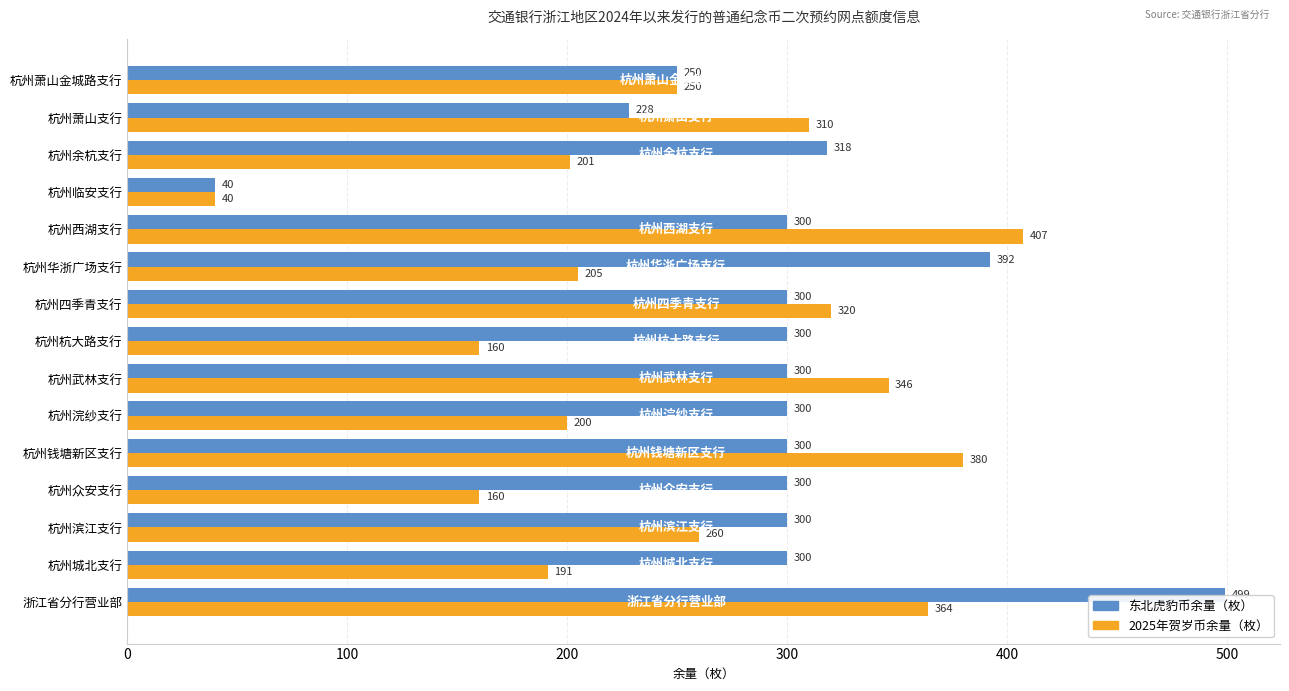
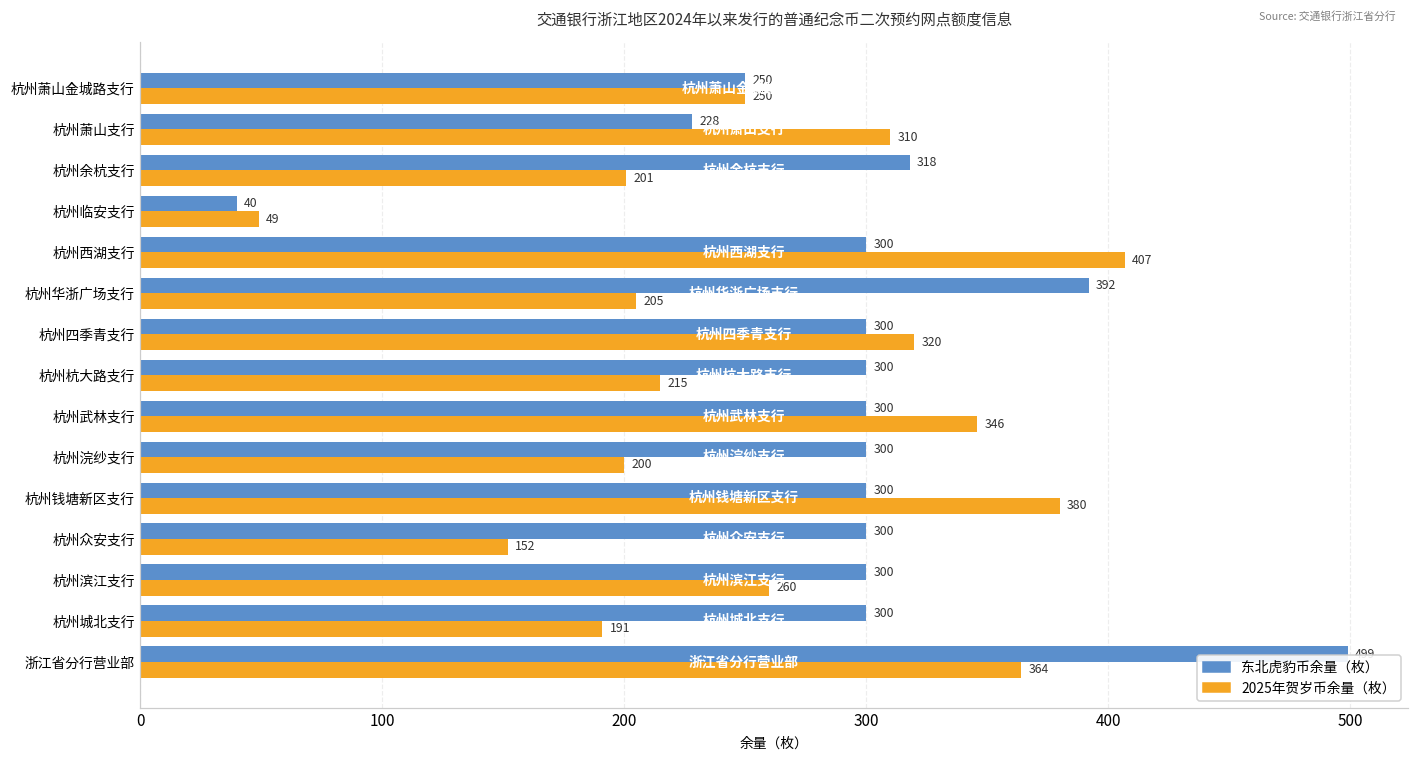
  {
    "东北虎豹币余量（枚）": {
      "杭州余杭支行": 318,
      "杭州临安支行": 40,
      "杭州西湖支行": 300,
      "杭州华浙广场支行": 392,
      "杭州四季青支行": 300,
      "杭州杭大路支行": 300,
      "杭州武林支行": 300,
      "杭州浣纱支行": 300,
      "杭州钱塘新区支行": 300,
      "杭州众安支行": 300,
      "杭州滨江支行": 300,
      "杭州城北支行": 300
    },
    "2025年贺岁币余量（枚）": {
      "杭州萧山支行": 310,
      "杭州余杭支行": 201,
-     "杭州临安支行": 40,
+     "杭州临安支行": 49,
      "杭州西湖支行": 407,
      "杭州华浙广场支行": 205,
      "杭州四季青支行": 320,
-     "杭州杭大路支行": 160,
+     "杭州杭大路支行": 215,
      "杭州武林支行": 346,
      "杭州浣纱支行": 200,
      "杭州钱塘新区支行": 380,
-     "杭州众安支行": 160,
+     "杭州众安支行": 152,
      "杭州城北支行": 191,
      "浙江省分行营业部": 364
    }
  }
